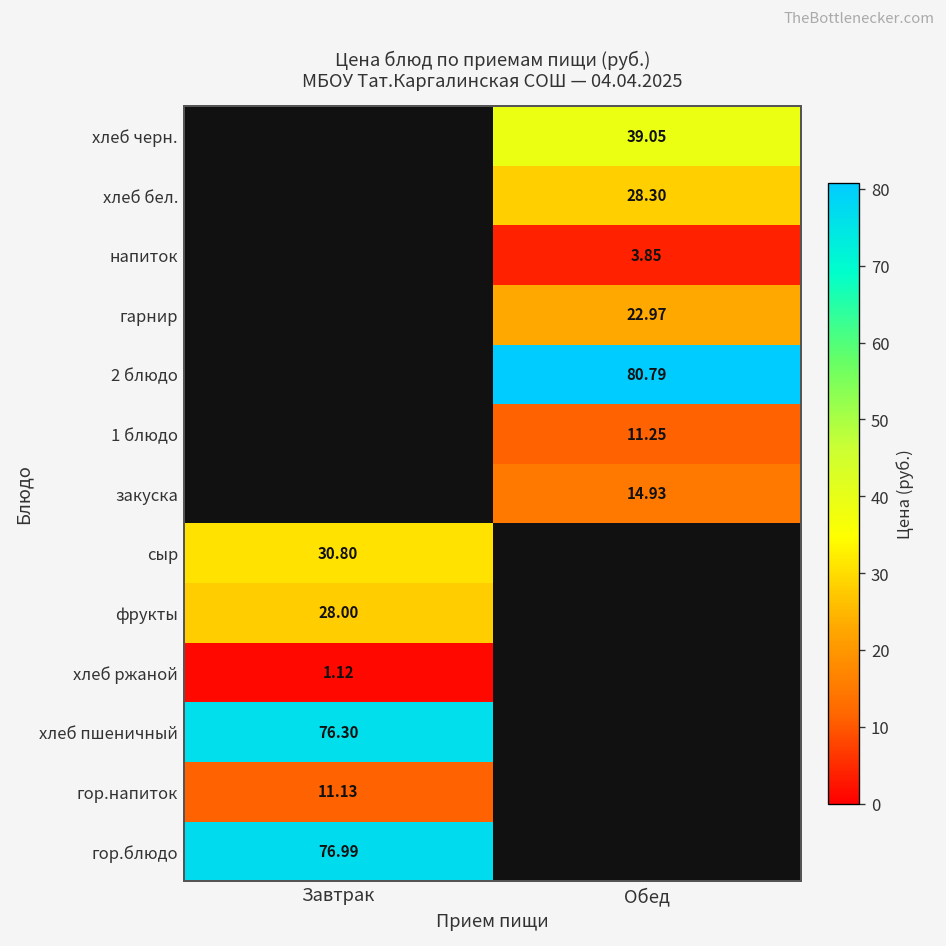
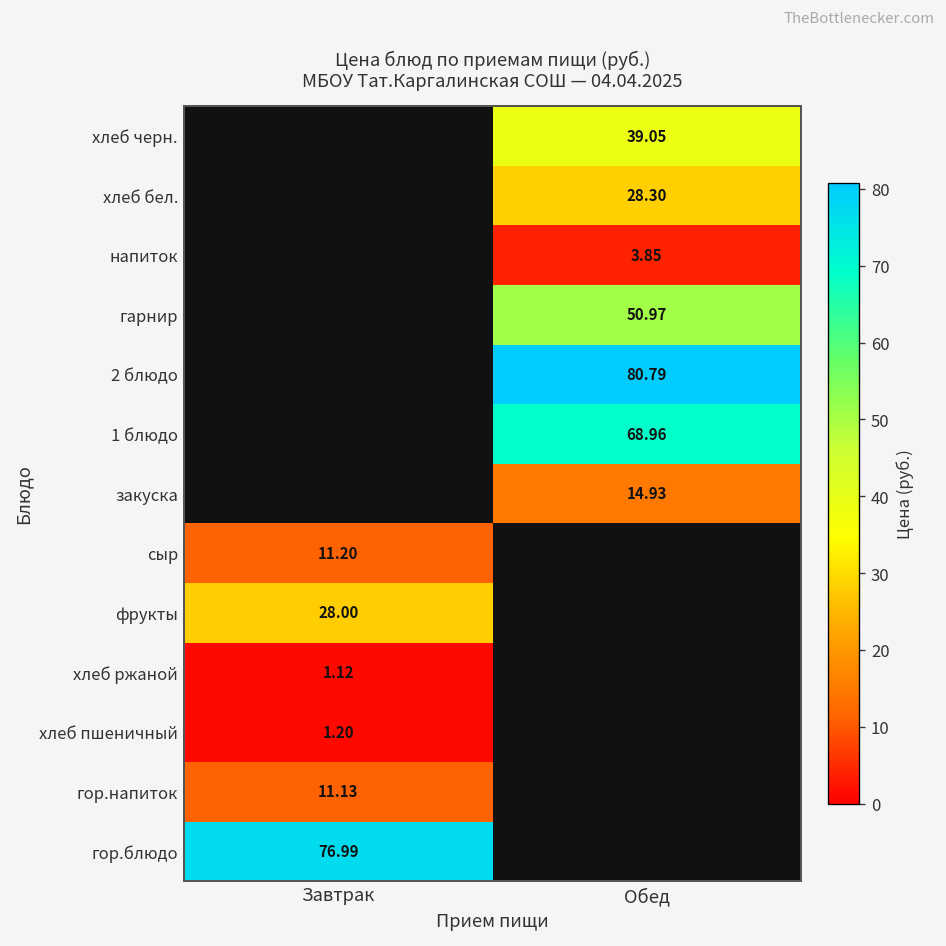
  {
    "хлеб черн.": {
      "Обед": 39.05
    },
    "хлеб бел.": {
      "Обед": 28.30
    },
    "напиток": {
      "Обед": 3.85
    },
    "гарнир": {
-     "Обед": 22.97
+     "Обед": 50.97
    },
    "2 блюдо": {
      "Обед": 80.79
    },
    "1 блюдо": {
-     "Обед": 11.25
+     "Обед": 68.96
    },
    "закуска": {
      "Обед": 14.93
    },
    "сыр": {
-     "Завтрак": 30.80
+     "Завтрак": 11.20
    },
    "фрукты": {
      "Завтрак": 28.00
    },
    "хлеб ржаной": {
      "Завтрак": 1.12
    },
    "хлеб пшеничный": {
-     "Завтрак": 76.30
+     "Завтрак": 1.20
    },
    "гор.напиток": {
      "Завтрак": 11.13
    },
    "гор.блюдо": {
      "Завтрак": 76.99
    }
  }
